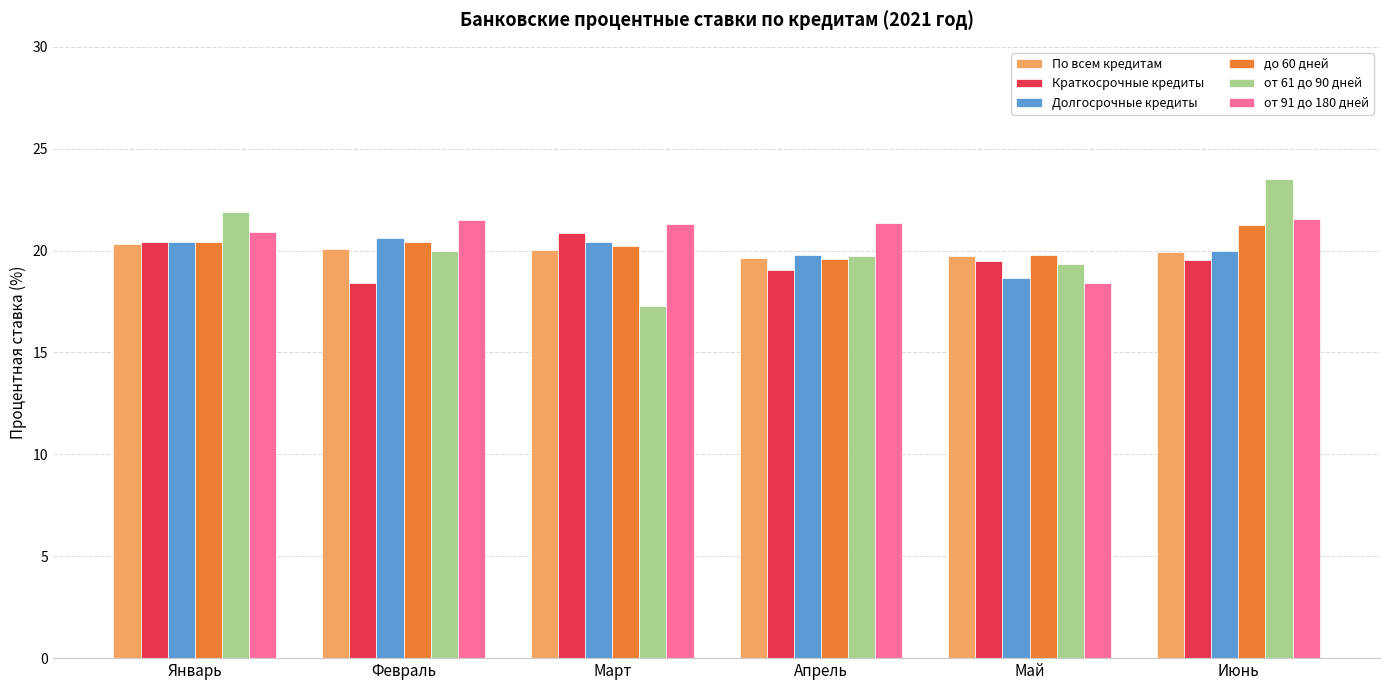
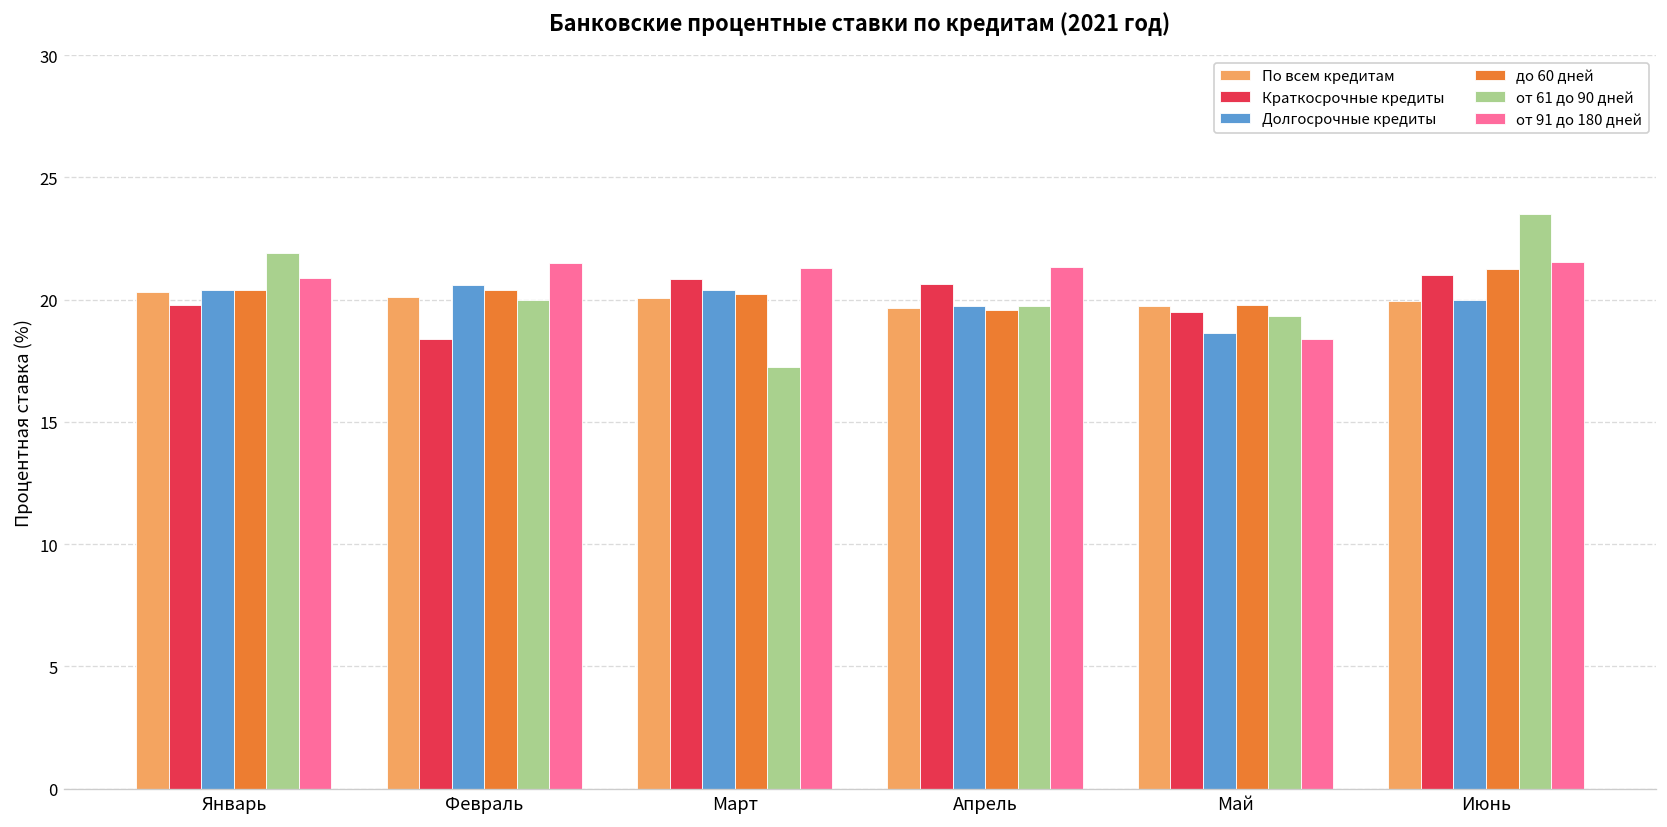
  {
    "По всем кредитам": {
      "Январь": 20.3,
      "Февраль": 20.1,
      "Март": 20.1,
      "Апрель": 19.6,
      "Май": 19.8,
      "Июнь": 20.0
    },
    "Краткосрочные кредиты": {
-     "Январь": 20.4,
+     "Январь": 19.8,
      "Февраль": 18.4,
      "Март": 20.9,
-     "Апрель": 19.0,
+     "Апрель": 20.6,
      "Май": 19.5,
-     "Июнь": 19.6
+     "Июнь": 21.0
    },
    "Долгосрочные кредиты": {
      "Январь": 20.4,
      "Февраль": 20.6,
      "Март": 20.4,
      "Апрель": 19.8,
      "Май": 18.6,
      "Июнь": 20.0
    },
    "до 60 дней": {
      "Январь": 20.4,
      "Февраль": 20.4,
      "Март": 20.2,
      "Апрель": 19.6,
      "Май": 19.8,
      "Июнь": 21.2
    },
    "от 61 до 90 дней": {
      "Январь": 21.9,
      "Февраль": 20.0,
      "Март": 17.3,
      "Апрель": 19.7,
      "Май": 19.3,
      "Июнь": 23.5
    },
    "от 91 до 180 дней": {
      "Январь": 20.9,
      "Февраль": 21.5,
      "Март": 21.3,
      "Апрель": 21.4,
      "Май": 18.4,
      "Июнь": 21.5
    }
  }
